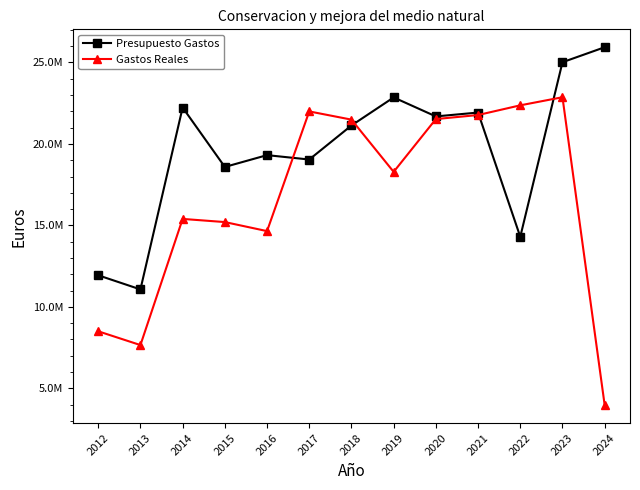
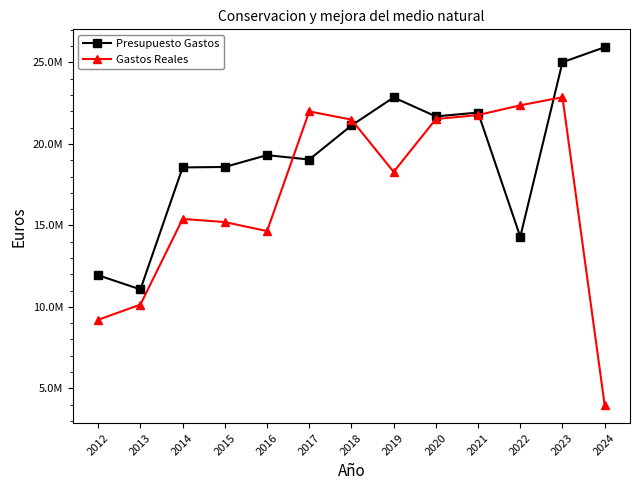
  {
    "Presupuesto Gastos": {
      "2012": 11900000,
      "2013": 11100000,
-     "2014": 22200000,
+     "2014": 18600000,
      "2015": 18600000,
      "2016": 19300000,
      "2017": 19000000,
      "2018": 21100000,
      "2019": 22900000,
      "2020": 21700000,
      "2022": 14300000,
      "2023": 25000000,
      "2024": 25900000
    },
    "Gastos Reales": {
-     "2012": 8500000,
-     "2013": 7700000,
+     "2012": 9200000,
+     "2013": 10100000,
      "2014": 15400000,
      "2015": 15200000,
      "2016": 14600000,
      "2017": 22000000,
      "2018": 21500000,
      "2019": 18300000,
      "2020": 21500000,
      "2022": 22400000,
      "2023": 22900000,
      "2024": 4000000
    }
  }
